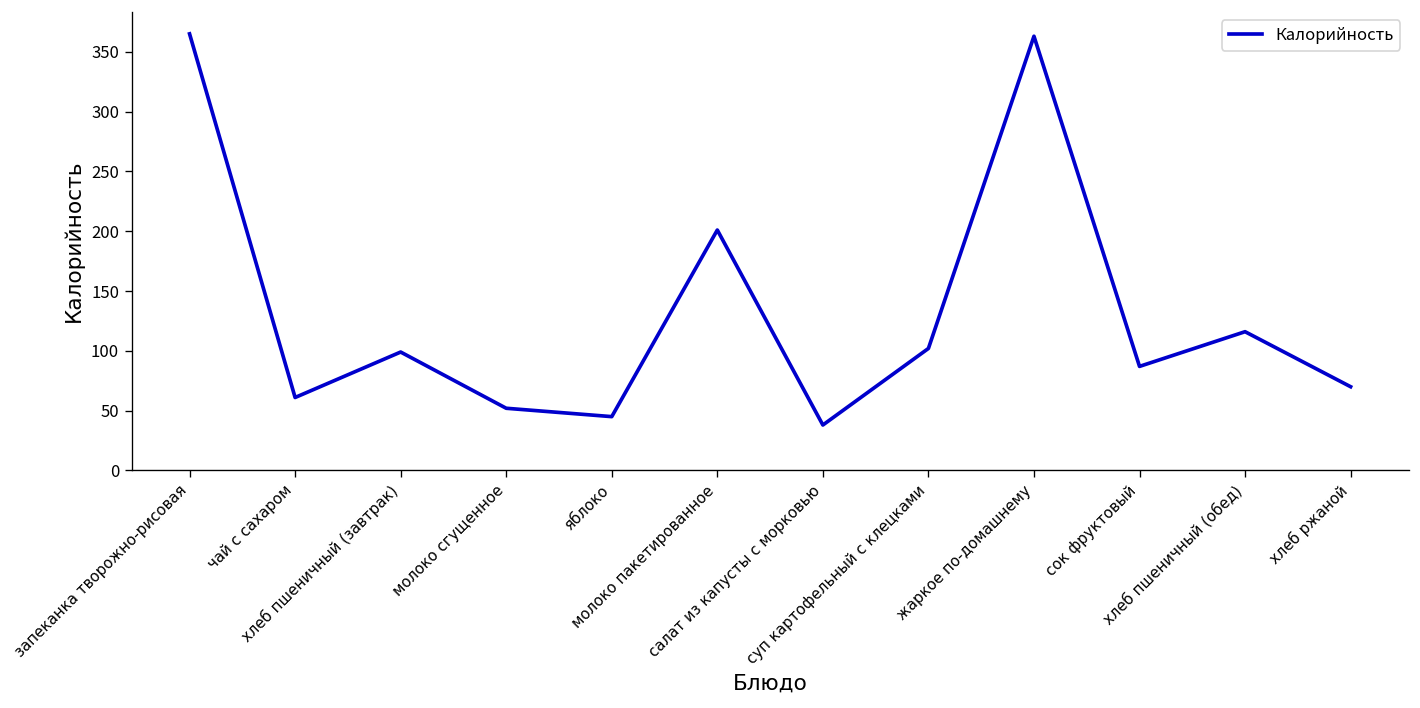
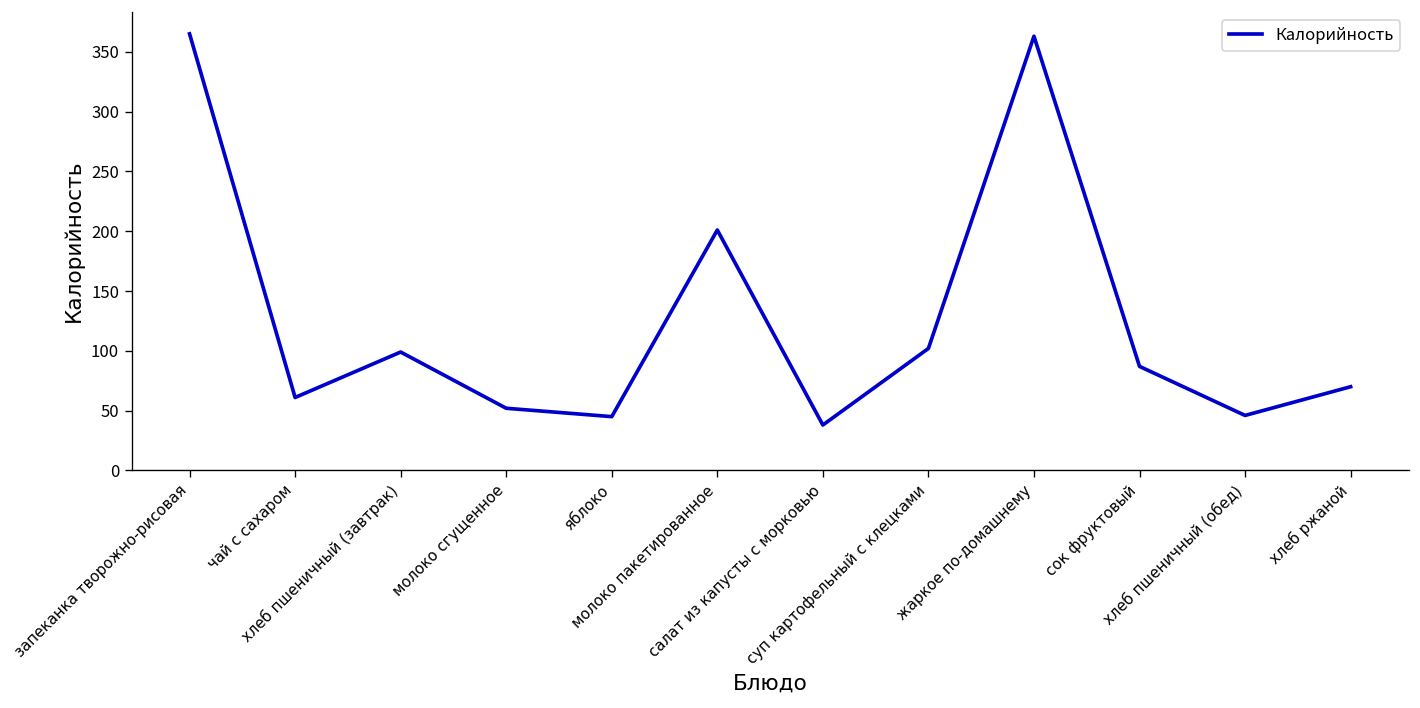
  {
    "запеканка творожно-рисовая": 370,
    "чай с сахаром": 60,
    "хлеб пшеничный (завтрак)": 100,
    "молоко сгущенное": 50,
    "яблоко": 50,
    "молоко пакетированное": 200,
    "салат из капусты с морковью": 40,
    "суп картофельный с клецками": 100,
    "жаркое по-домашнему": 360,
    "сок фруктовый": 90,
-   "хлеб пшеничный (обед)": 120,
+   "хлеб пшеничный (обед)": 50,
    "хлеб ржаной": 70
  }
